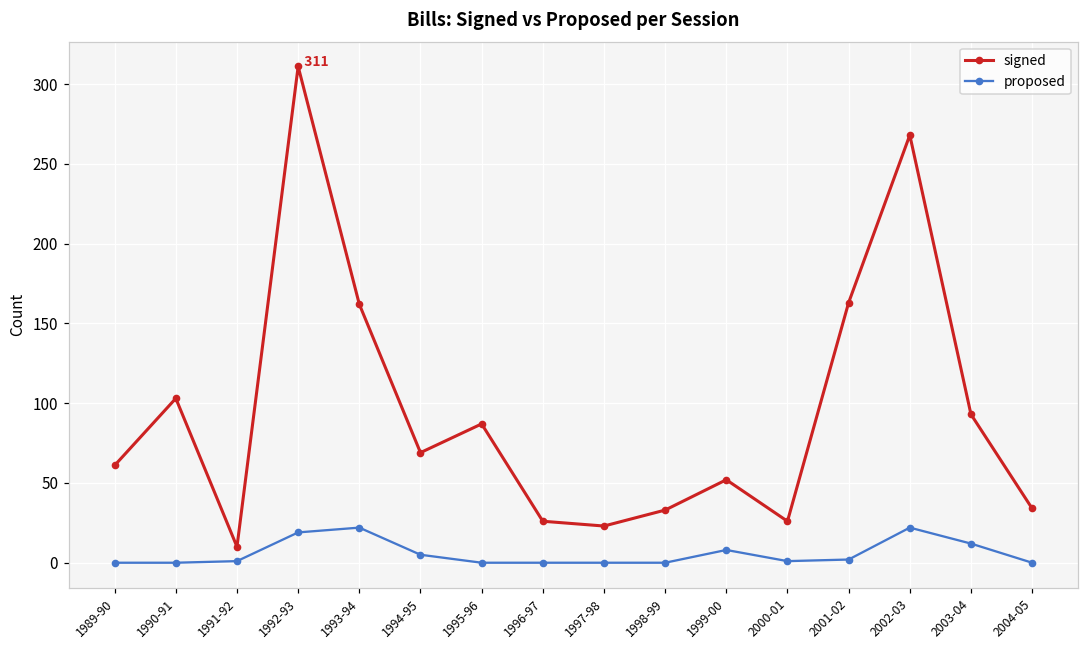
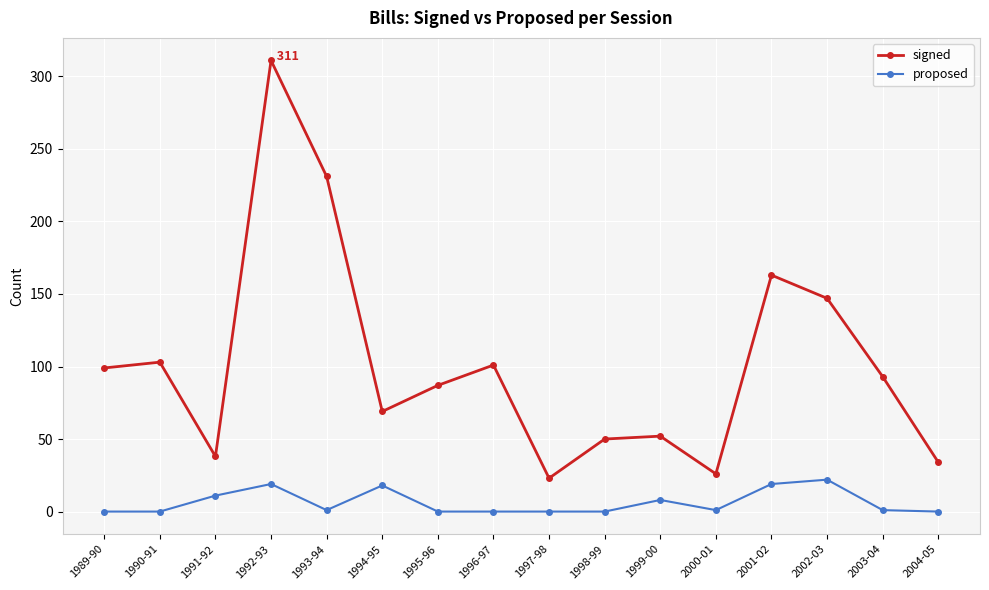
  {
    "signed": {
-     "1989-90": 61,
+     "1989-90": 99,
      "1990-91": 103,
-     "1991-92": 10,
-     "1993-94": 162,
+     "1991-92": 38,
+     "1993-94": 231,
      "1994-95": 69,
      "1995-96": 87,
-     "1996-97": 26,
+     "1996-97": 101,
      "1997-98": 23,
-     "1998-99": 33,
+     "1998-99": 50,
      "1999-00": 52,
      "2000-01": 26,
      "2001-02": 163,
-     "2002-03": 268,
+     "2002-03": 147,
      "2003-04": 93,
      "2004-05": 34
    },
    "proposed": {
      "1989-90": 0,
      "1990-91": 0,
-     "1991-92": 1,
+     "1991-92": 11,
      "1992-93": 19,
-     "1993-94": 22,
-     "1994-95": 5,
+     "1993-94": 1,
+     "1994-95": 18,
      "1995-96": 0,
      "1996-97": 0,
      "1997-98": 0,
      "1998-99": 0,
      "1999-00": 8,
      "2000-01": 1,
-     "2001-02": 2,
+     "2001-02": 19,
      "2002-03": 22,
-     "2003-04": 12,
+     "2003-04": 1,
      "2004-05": 0
    }
  }
